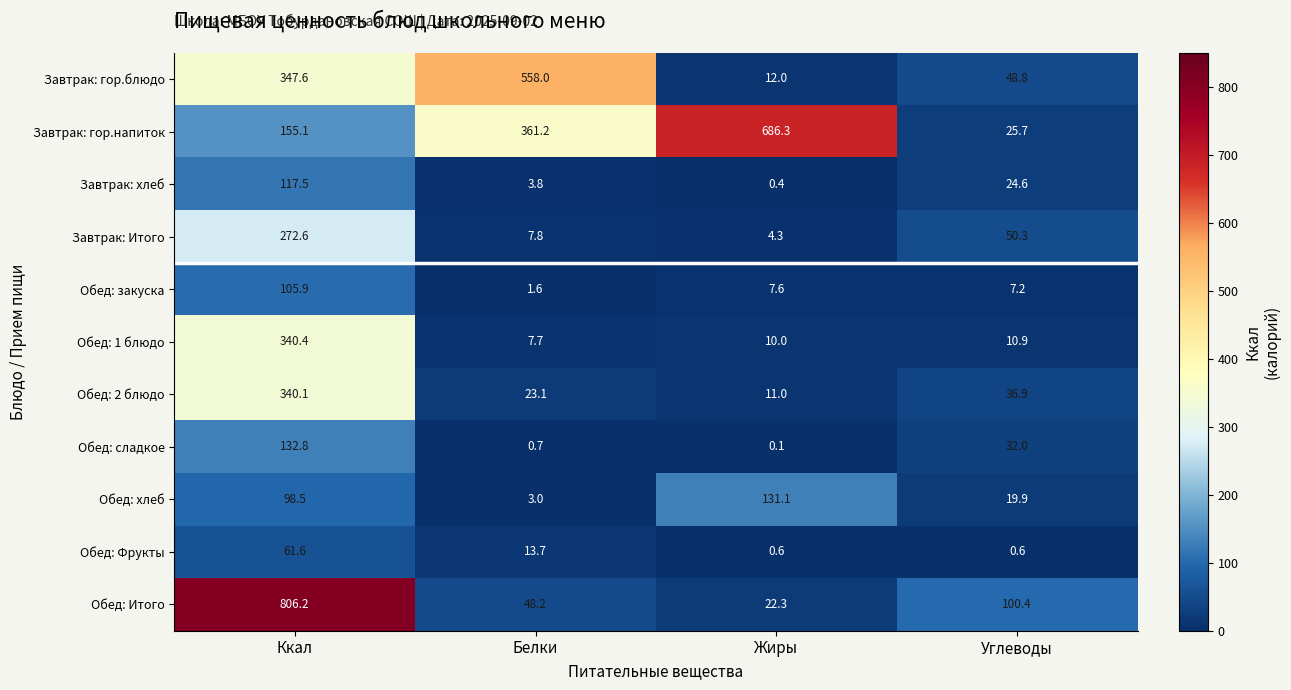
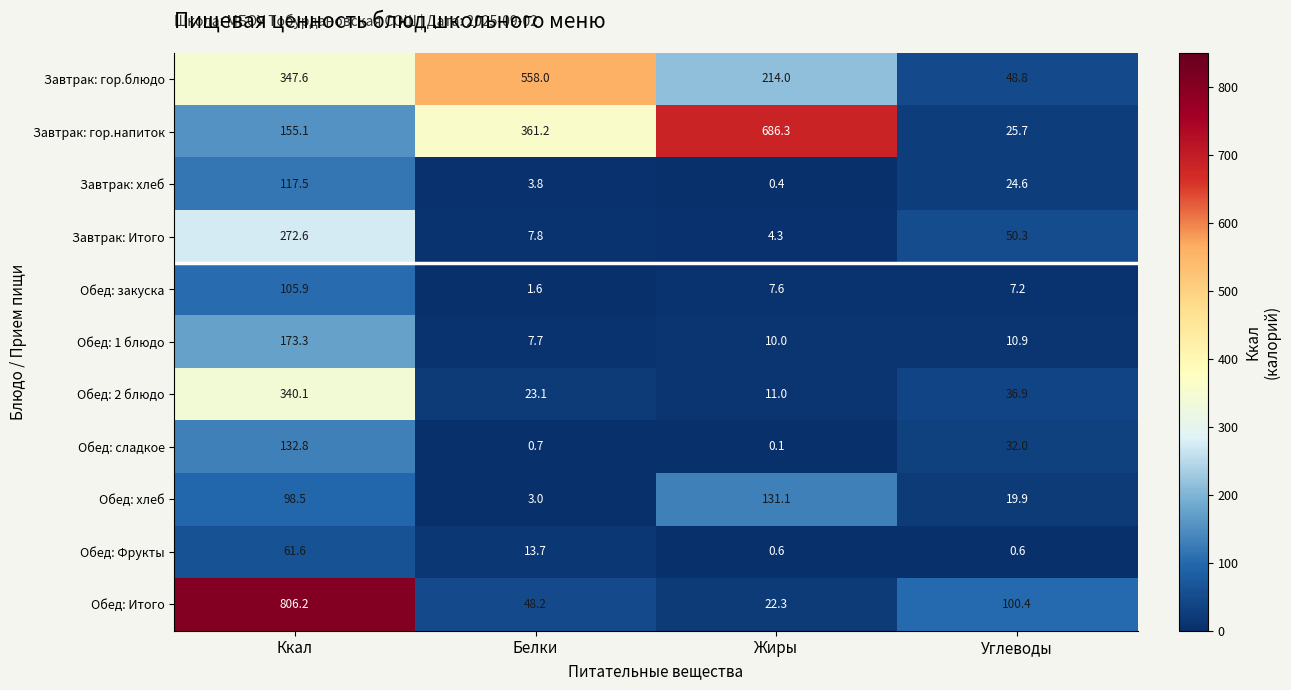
  {
    "Завтрак: гор.блюдо": {
      "Ккал": 347.6,
      "Белки": 558.0,
-     "Жиры": 12.0,
+     "Жиры": 214.0,
      "Углеводы": 48.8
    },
    "Завтрак: гор.напиток": {
      "Ккал": 155.1,
      "Белки": 361.2,
      "Жиры": 686.3,
      "Углеводы": 25.7
    },
    "Завтрак: хлеб": {
      "Ккал": 117.5,
      "Белки": 3.8,
      "Жиры": 0.4,
      "Углеводы": 24.6
    },
    "Завтрак: Итого": {
      "Ккал": 272.6,
      "Белки": 7.8,
      "Жиры": 4.3,
      "Углеводы": 50.3
    },
    "Обед: закуска": {
      "Ккал": 105.9,
      "Белки": 1.6,
      "Жиры": 7.6,
      "Углеводы": 7.2
    },
    "Обед: 1 блюдо": {
-     "Ккал": 340.4,
+     "Ккал": 173.3,
      "Белки": 7.7,
      "Жиры": 10.0,
      "Углеводы": 10.9
    },
    "Обед: 2 блюдо": {
      "Ккал": 340.1,
      "Белки": 23.1,
      "Жиры": 11.0,
      "Углеводы": 36.9
    },
    "Обед: сладкое": {
      "Ккал": 132.8,
      "Белки": 0.7,
      "Жиры": 0.1,
      "Углеводы": 32.0
    },
    "Обед: хлеб": {
      "Ккал": 98.5,
      "Белки": 3.0,
      "Жиры": 131.1,
      "Углеводы": 19.9
    },
    "Обед: Фрукты": {
      "Ккал": 61.6,
      "Белки": 13.7,
      "Жиры": 0.6,
      "Углеводы": 0.6
    },
    "Обед: Итого": {
      "Ккал": 806.2,
      "Белки": 48.2,
      "Жиры": 22.3,
      "Углеводы": 100.4
    }
  }
